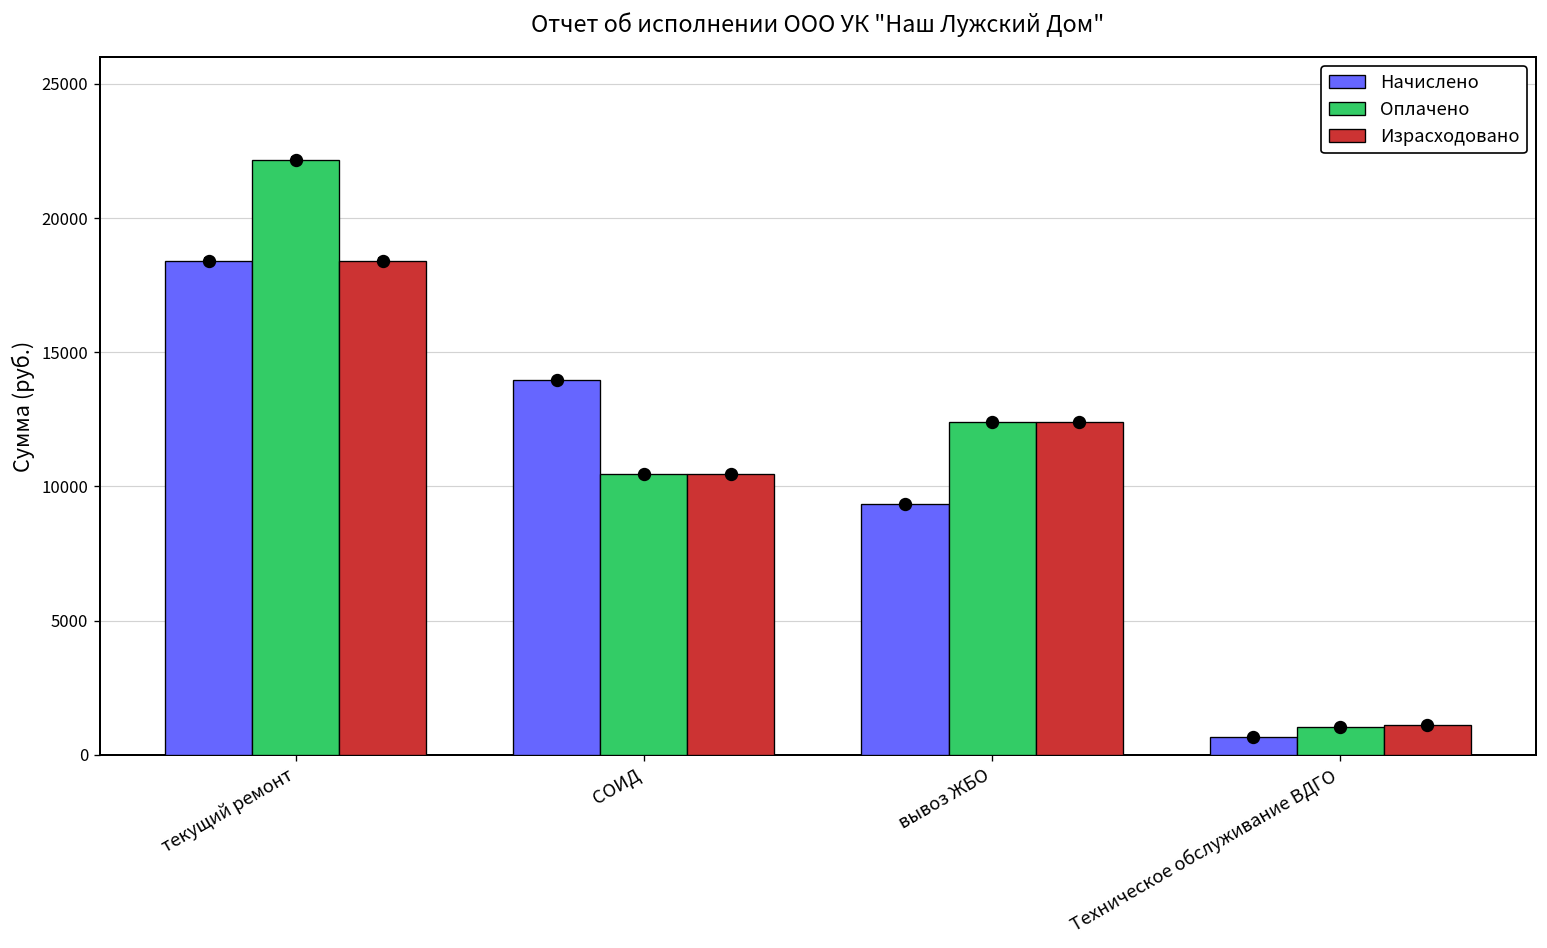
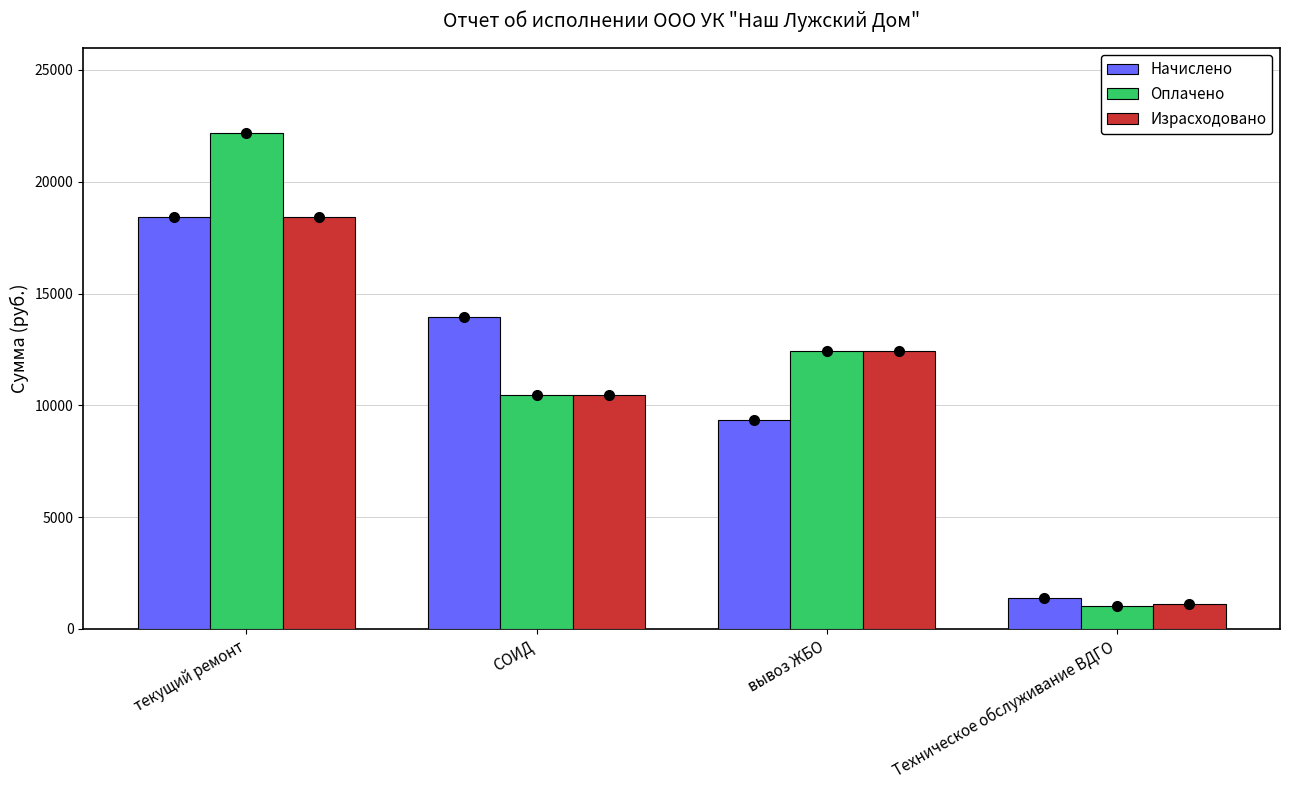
  {
    "Начислено": {
      "текущий ремонт": 18400,
      "СОИД": 14000,
      "вывоз ЖБО": 9400,
-     "Техническое обслуживание ВДГО": 700
+     "Техническое обслуживание ВДГО": 1400
    },
    "Оплачено": {
      "текущий ремонт": 22200,
      "СОИД": 10500,
      "вывоз ЖБО": 12400,
      "Техническое обслуживание ВДГО": 1000
    },
    "Израсходовано": {
      "текущий ремонт": 18400,
      "СОИД": 10500,
      "вывоз ЖБО": 12400,
      "Техническое обслуживание ВДГО": 1100
    }
  }
